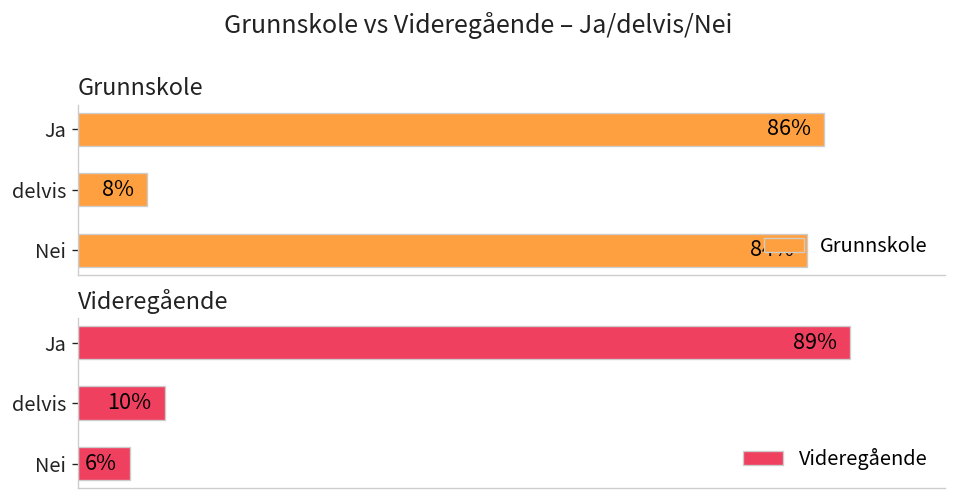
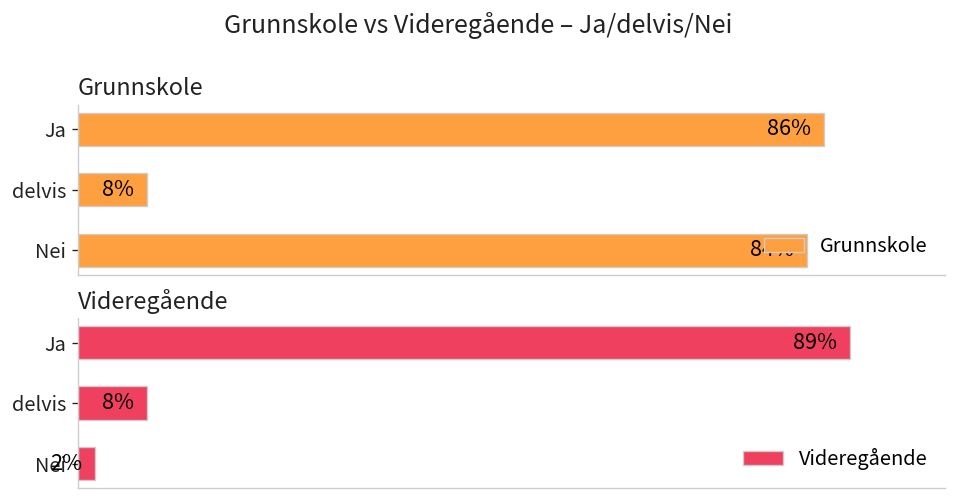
  {
    "Grunnskole": {
      "Ja": "86%",
      "delvis": "8%",
      "Nei": "84%"
    },
    "Videregående": {
      "Ja": "89%",
-     "delvis": "10%",
-     "Nei": "6%"
+     "delvis": "8%",
+     "Nei": "2%"
    }
  }
